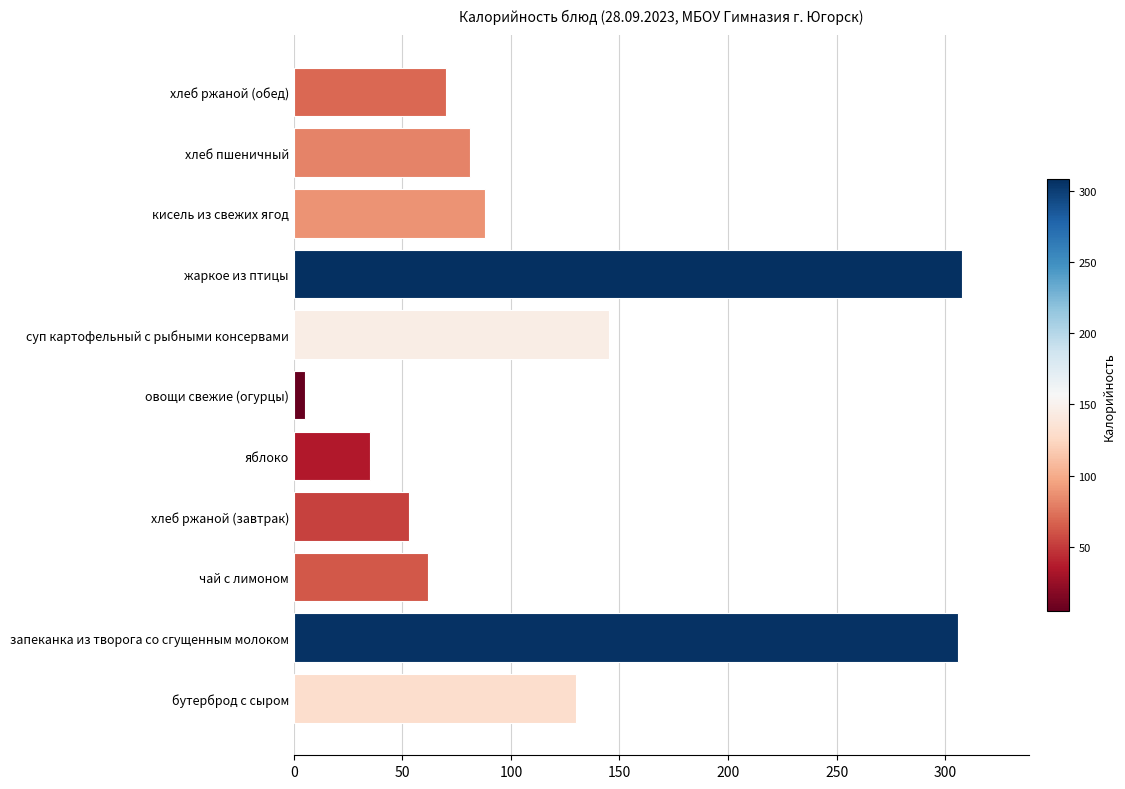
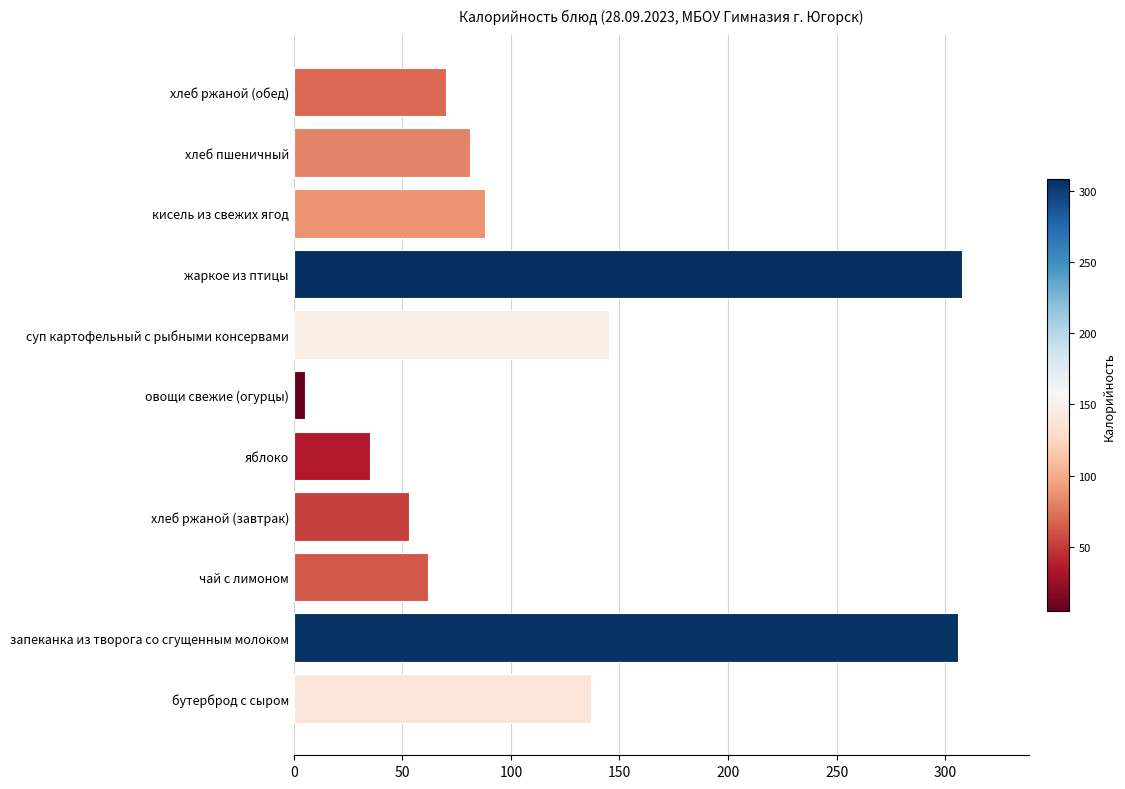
  {
    "хлеб ржаной (обед)": 70,
    "хлеб пшеничный": 81,
    "кисель из свежих ягод": 88,
    "жаркое из птицы": 308,
    "суп картофельный с рыбными консервами": 145,
    "овощи свежие (огурцы)": 5,
    "яблоко": 35,
    "хлеб ржаной (завтрак)": 53,
    "чай с лимоном": 62,
    "запеканка из творога со сгущенным молоком": 306,
-   "бутерброд с сыром": 130
+   "бутерброд с сыром": 137
  }
